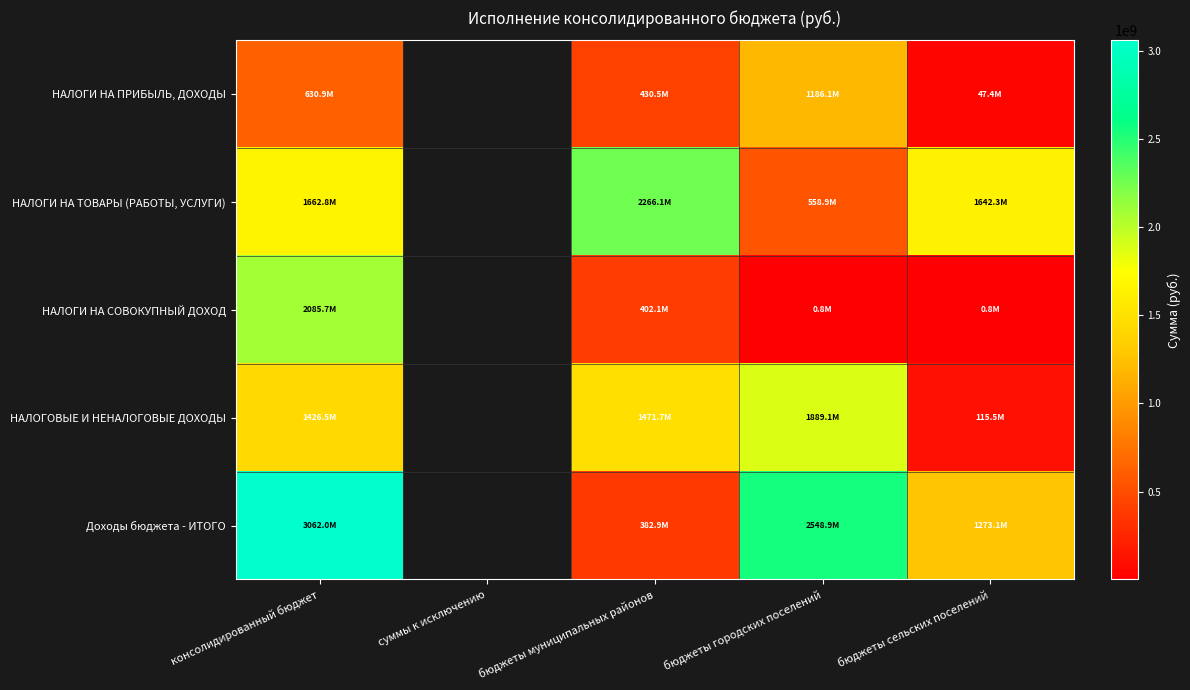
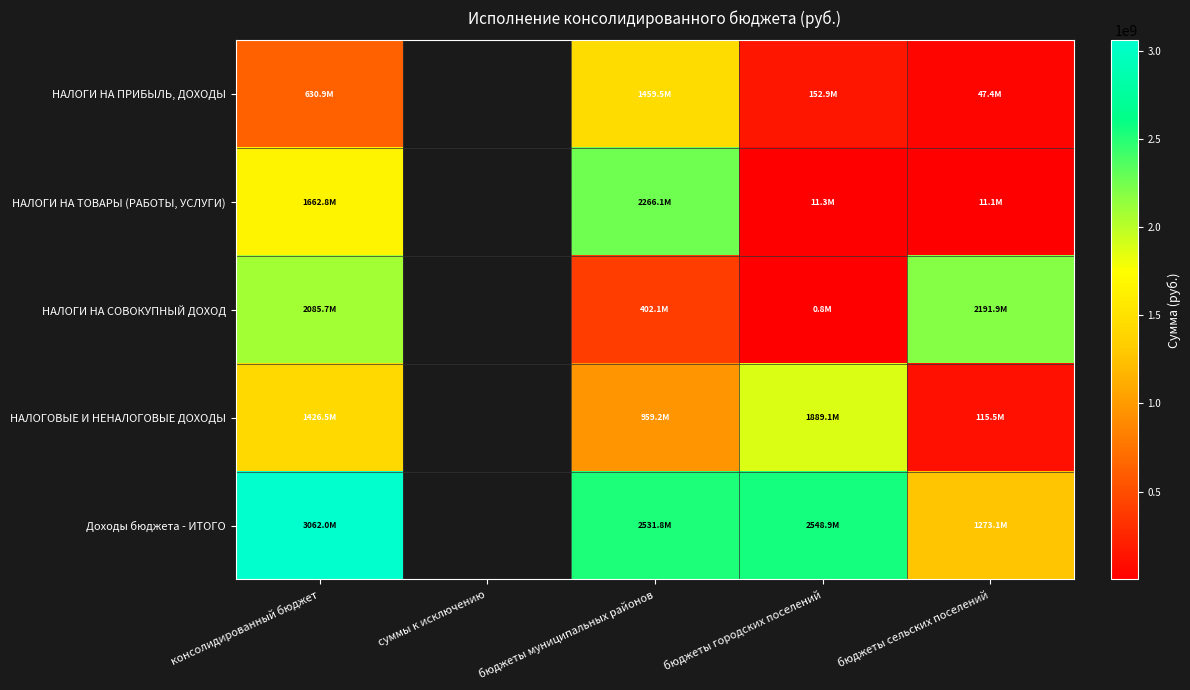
  {
    "НАЛОГИ НА ПРИБЫЛЬ, ДОХОДЫ": {
      "консолидированный бюджет": "630.9M",
-     "бюджеты муниципальных районов": "430.5M",
-     "бюджеты городских поселений": "1186.1M",
+     "бюджеты муниципальных районов": "1459.5M",
+     "бюджеты городских поселений": "152.9M",
      "бюджеты сельских поселений": "47.4M"
    },
    "НАЛОГИ НА ТОВАРЫ (РАБОТЫ, УСЛУГИ)": {
      "консолидированный бюджет": "1662.8M",
      "бюджеты муниципальных районов": "2266.1M",
-     "бюджеты городских поселений": "558.9M",
-     "бюджеты сельских поселений": "1642.3M"
+     "бюджеты городских поселений": "11.3M",
+     "бюджеты сельских поселений": "11.1M"
    },
    "НАЛОГИ НА СОВОКУПНЫЙ ДОХОД": {
      "консолидированный бюджет": "2085.7M",
      "бюджеты муниципальных районов": "402.1M",
      "бюджеты городских поселений": "0.8M",
-     "бюджеты сельских поселений": "0.8M"
+     "бюджеты сельских поселений": "2191.9M"
    },
    "НАЛОГОВЫЕ И НЕНАЛОГОВЫЕ ДОХОДЫ": {
      "консолидированный бюджет": "1426.5M",
-     "бюджеты муниципальных районов": "1471.7M",
+     "бюджеты муниципальных районов": "959.2M",
      "бюджеты городских поселений": "1889.1M",
      "бюджеты сельских поселений": "115.5M"
    },
    "Доходы бюджета - ИТОГО": {
      "консолидированный бюджет": "3062.0M",
-     "бюджеты муниципальных районов": "382.9M",
+     "бюджеты муниципальных районов": "2531.8M",
      "бюджеты городских поселений": "2548.9M",
      "бюджеты сельских поселений": "1273.1M"
    }
  }
